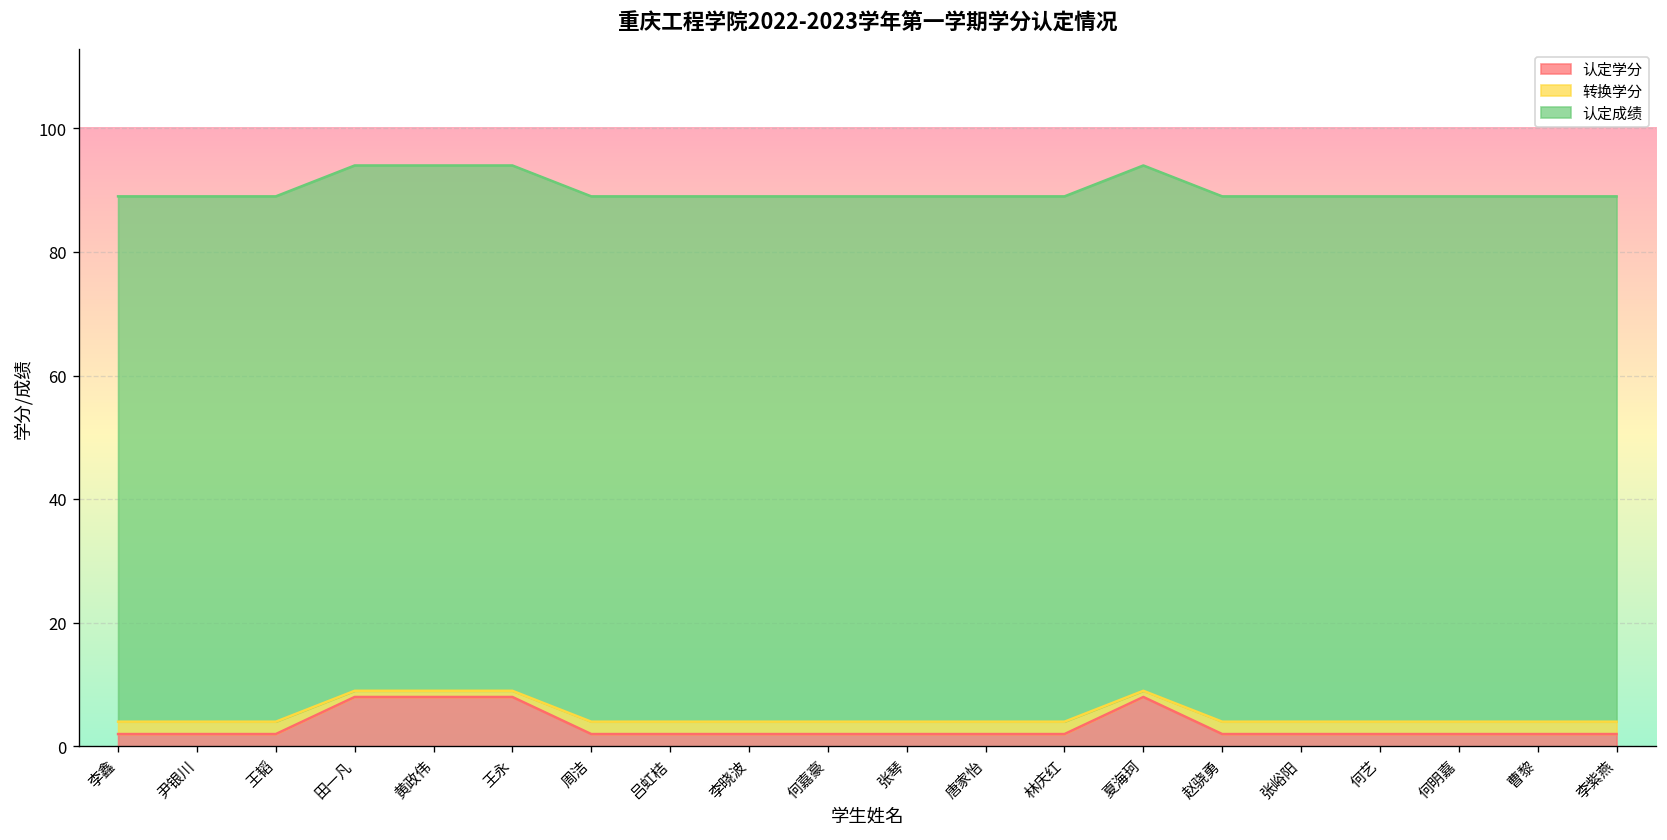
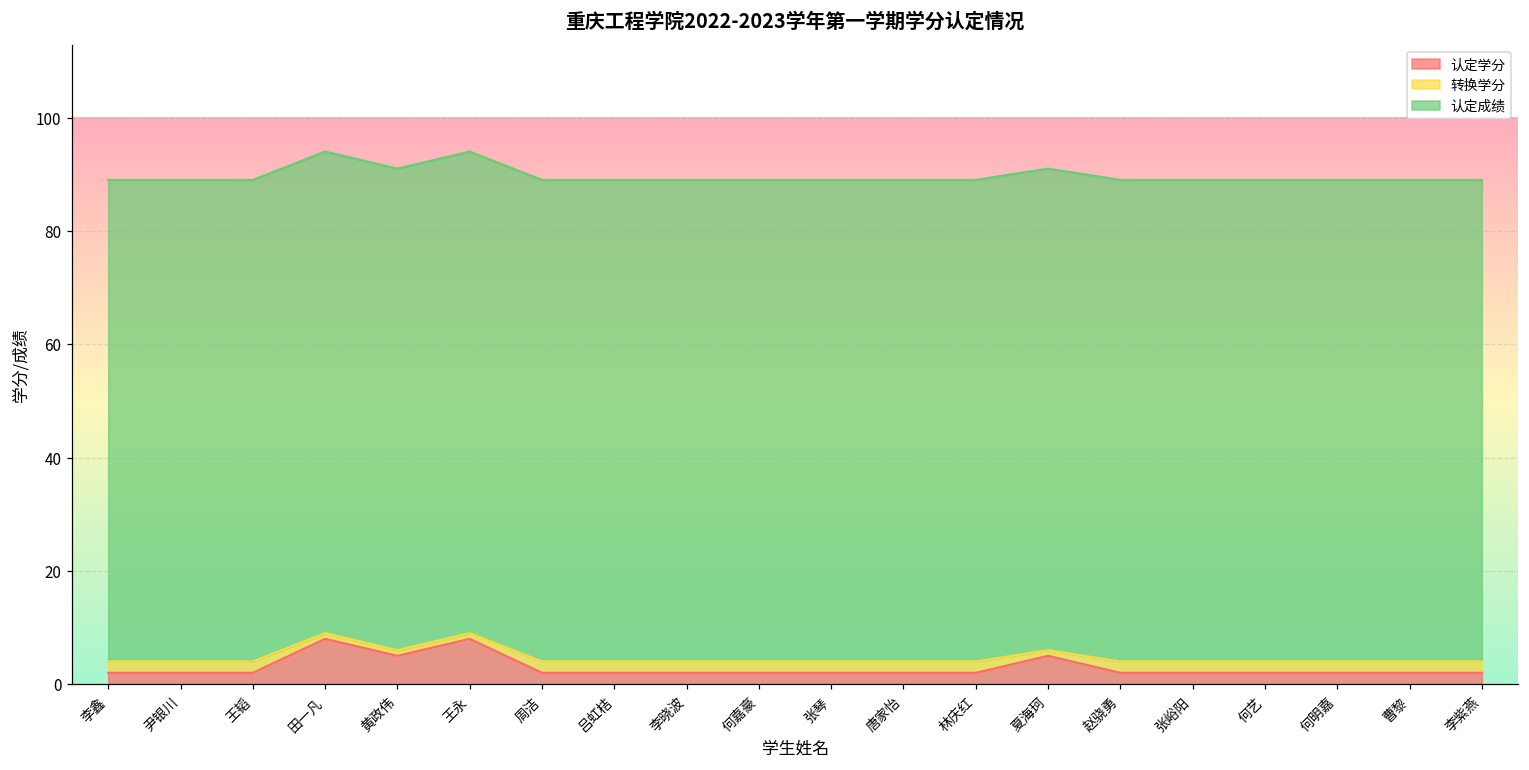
  {
    "认定学分": {
      "李鑫": 2,
      "尹银川": 2,
      "王韬": 2,
      "田一凡": 8,
-     "黄政伟": 8,
+     "黄政伟": 5,
      "王永": 8,
      "周洁": 2,
      "吕虹桔": 2,
      "李晓波": 2,
      "何嘉豪": 2,
      "张琴": 2,
      "唐家怡": 2,
      "林庆红": 2,
-     "夏海珂": 8,
+     "夏海珂": 5,
      "赵骁勇": 2,
      "张峪阳": 2,
      "何艺": 2,
      "何明嘉": 2,
      "曹黎": 2,
      "李紫燕": 2
    },
    "转换学分": {
      "李鑫": 2,
      "尹银川": 2,
      "王韬": 2,
      "田一凡": 1,
      "黄政伟": 1,
      "王永": 1,
      "周洁": 2,
      "吕虹桔": 2,
      "李晓波": 2,
      "何嘉豪": 2,
      "张琴": 2,
      "唐家怡": 2,
      "林庆红": 2,
      "夏海珂": 1,
      "赵骁勇": 2,
      "张峪阳": 2,
      "何艺": 2,
      "何明嘉": 2,
      "曹黎": 2,
      "李紫燕": 2
    },
    "认定成绩": {
      "李鑫": 85,
      "尹银川": 85,
      "王韬": 85,
      "田一凡": 85,
      "黄政伟": 85,
      "王永": 85,
      "周洁": 85,
      "吕虹桔": 85,
      "李晓波": 85,
      "何嘉豪": 85,
      "张琴": 85,
      "唐家怡": 85,
      "林庆红": 85,
      "夏海珂": 85,
      "赵骁勇": 85,
      "张峪阳": 85,
      "何艺": 85,
      "何明嘉": 85,
      "曹黎": 85,
      "李紫燕": 85
    }
  }
